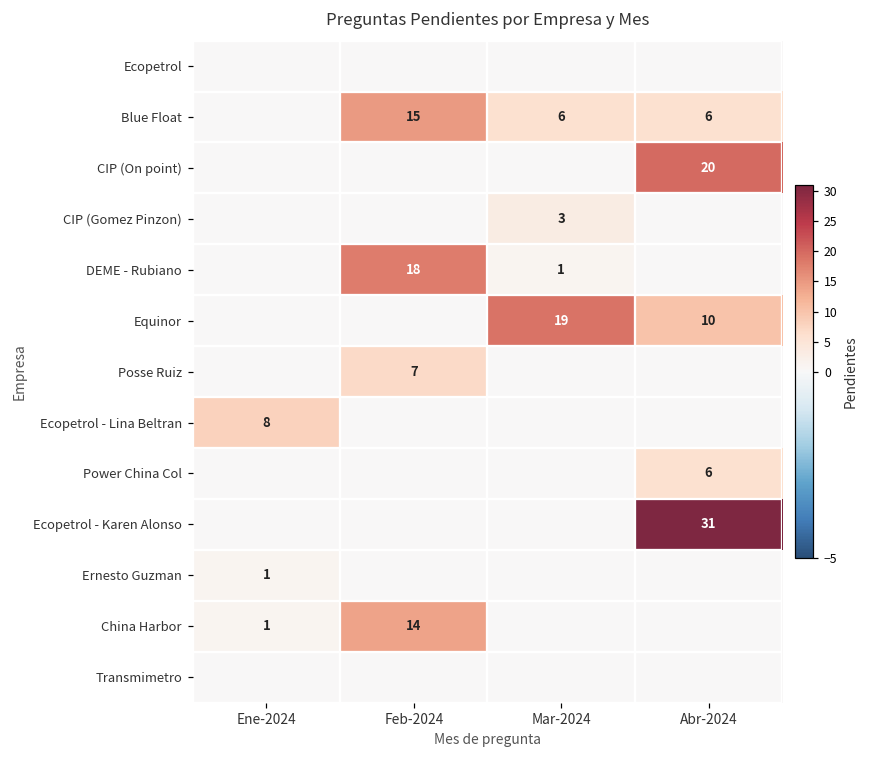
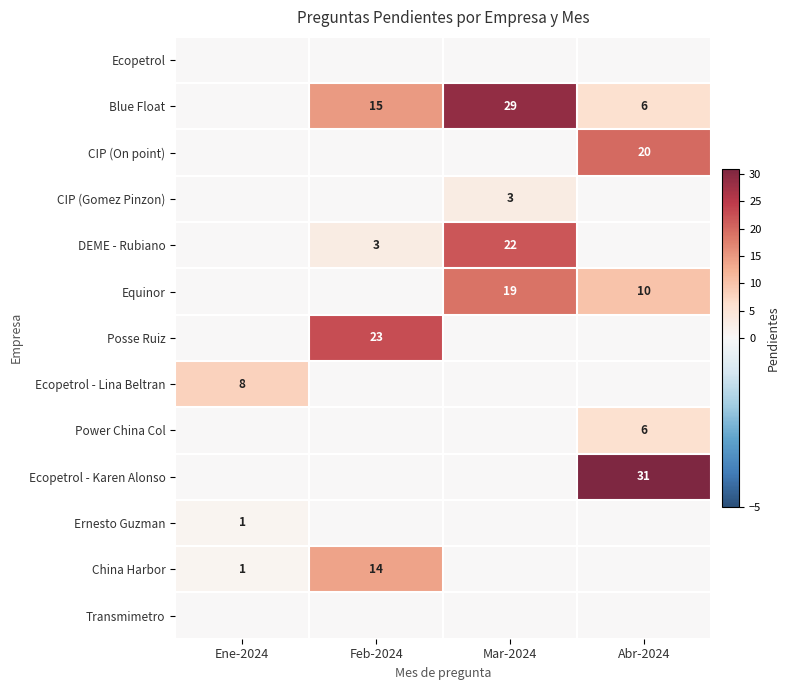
  {
    "Blue Float": {
      "Feb-2024": 15,
-     "Mar-2024": 6,
+     "Mar-2024": 29,
      "Abr-2024": 6
    },
    "CIP (On point)": {
      "Abr-2024": 20
    },
    "CIP (Gomez Pinzon)": {
      "Mar-2024": 3
    },
    "DEME - Rubiano": {
-     "Feb-2024": 18,
-     "Mar-2024": 1
+     "Feb-2024": 3,
+     "Mar-2024": 22
    },
    "Equinor": {
      "Mar-2024": 19,
      "Abr-2024": 10
    },
    "Posse Ruiz": {
-     "Feb-2024": 7
+     "Feb-2024": 23
    },
    "Ecopetrol - Lina Beltran": {
      "Ene-2024": 8
    },
    "Power China Col": {
      "Abr-2024": 6
    },
    "Ecopetrol - Karen Alonso": {
      "Abr-2024": 31
    },
    "Ernesto Guzman": {
      "Ene-2024": 1
    },
    "China Harbor": {
      "Ene-2024": 1,
      "Feb-2024": 14
    }
  }
